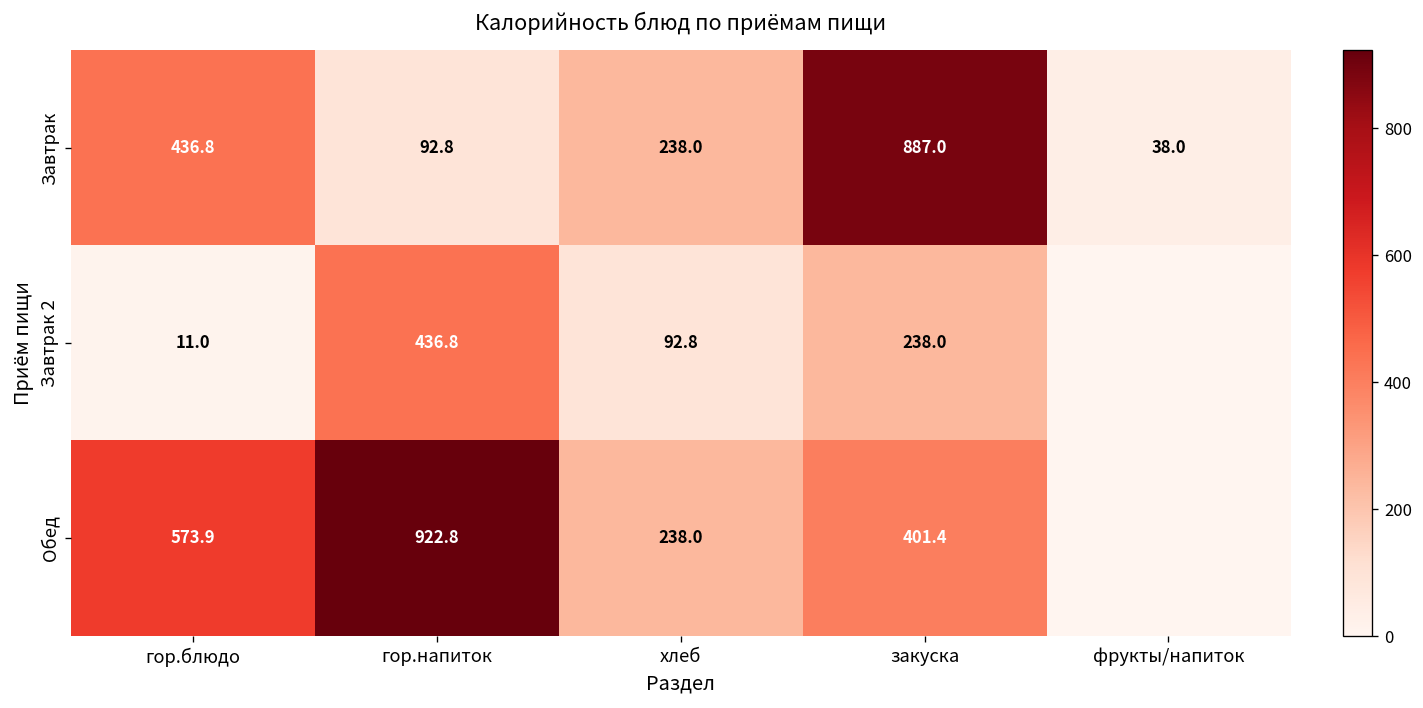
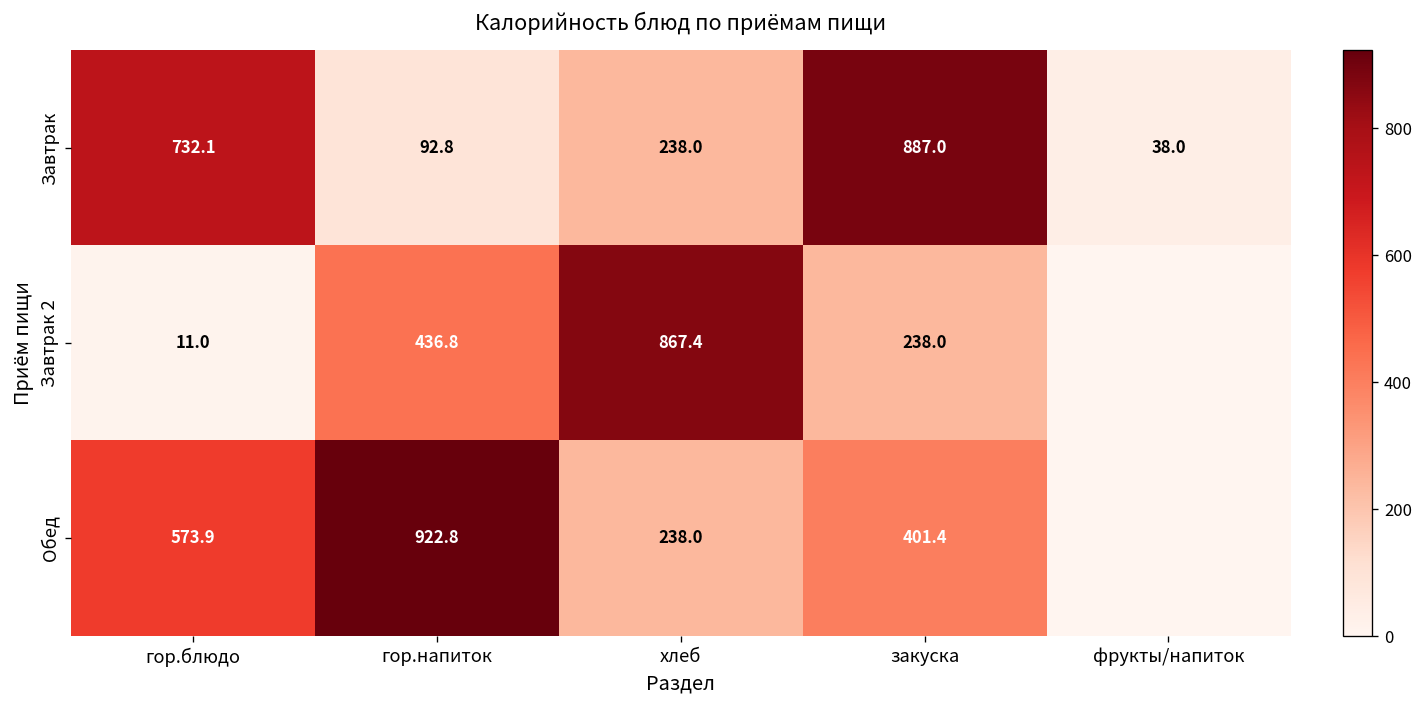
  {
    "Завтрак": {
-     "гор.блюдо": 436.8,
+     "гор.блюдо": 732.1,
      "гор.напиток": 92.8,
      "хлеб": 238.0,
      "закуска": 887.0,
      "фрукты/напиток": 38.0
    },
    "Завтрак 2": {
      "гор.блюдо": 11.0,
      "гор.напиток": 436.8,
-     "хлеб": 92.8,
+     "хлеб": 867.4,
      "закуска": 238.0
    },
    "Обед": {
      "гор.блюдо": 573.9,
      "гор.напиток": 922.8,
      "хлеб": 238.0,
      "закуска": 401.4
    }
  }
